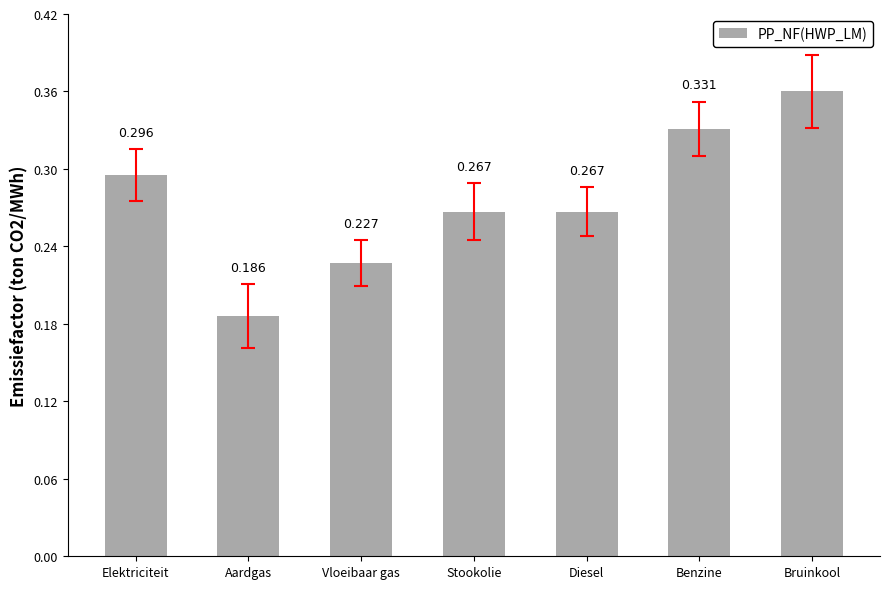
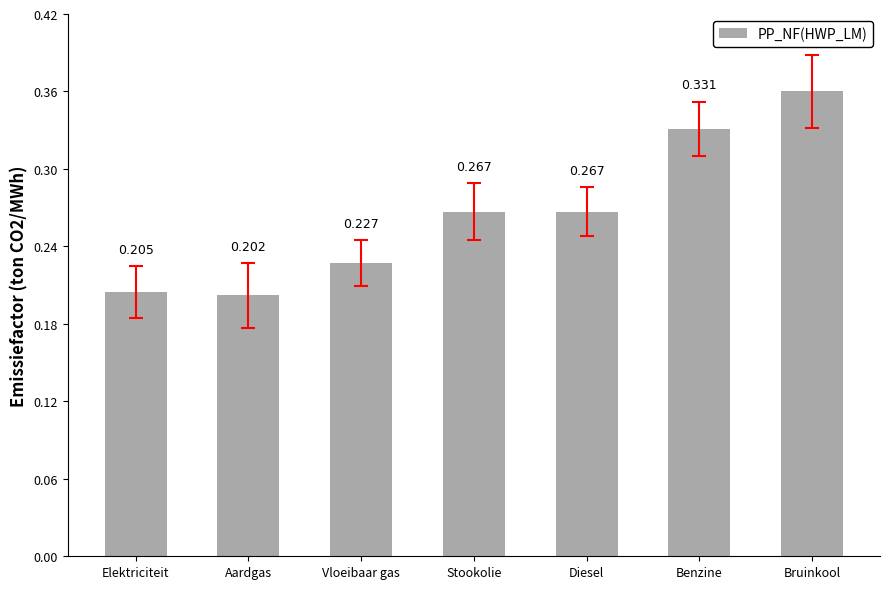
  {
    "PP_NF(HWP_LM)": {
-     "Elektriciteit": 0.296,
-     "Aardgas": 0.186
+     "Elektriciteit": 0.205,
+     "Aardgas": 0.202
    }
  }
